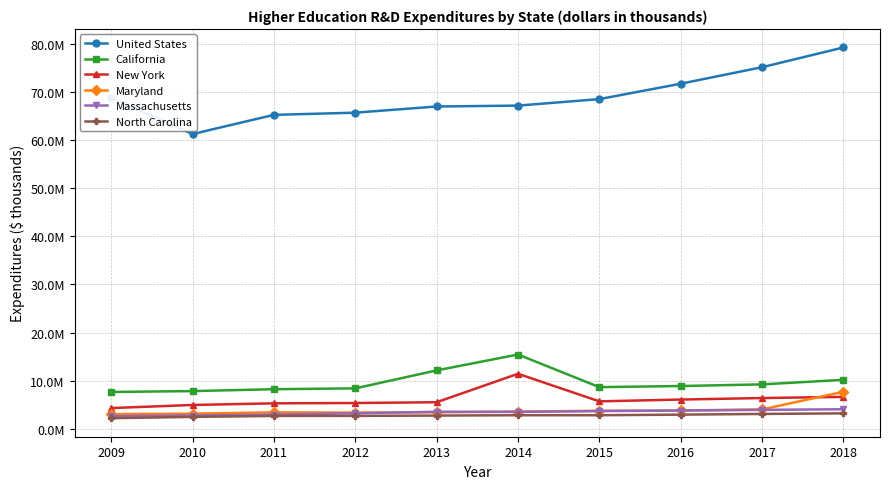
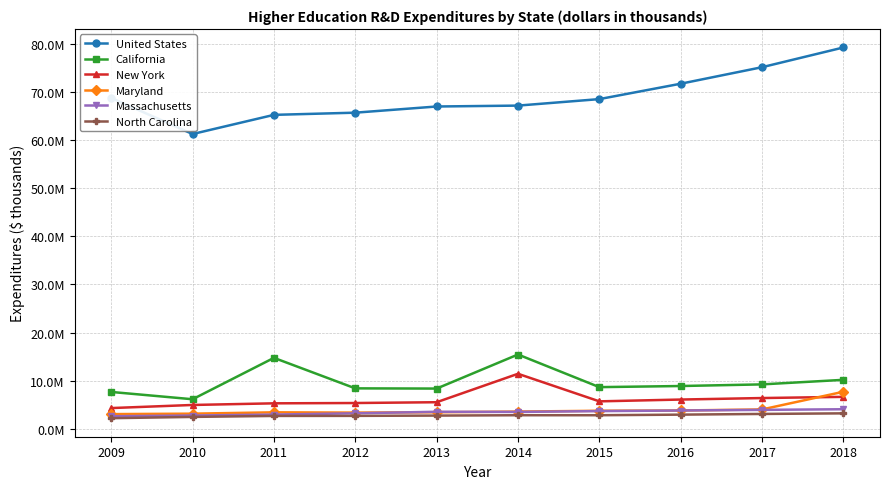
  {
    "United States": {
      "2010": 61000000,
      "2011": 65000000,
      "2012": 66000000,
      "2013": 67000000,
      "2014": 67000000,
      "2015": 69000000,
      "2016": 72000000,
      "2017": 75000000,
      "2018": 79000000
    },
    "California": {
      "2009": 8000000,
-     "2010": 8000000,
-     "2011": 8000000,
+     "2010": 6000000,
+     "2011": 15000000,
      "2012": 8000000,
-     "2013": 12000000,
+     "2013": 8000000,
      "2014": 15000000,
      "2015": 9000000,
      "2016": 9000000,
      "2017": 9000000,
      "2018": 10000000
    },
    "New York": {
      "2009": 4000000,
      "2010": 5000000,
      "2011": 5000000,
      "2012": 5000000,
      "2013": 6000000,
      "2014": 11000000,
      "2015": 6000000,
      "2016": 6000000,
      "2017": 6000000,
      "2018": 7000000
    },
    "Maryland": {
      "2018": 8000000
    },
    "Massachusetts": {
      "2018": 4000000
    },
    "North Carolina": {
      "2012": 3000000,
      "2013": 3000000,
      "2014": 3000000,
      "2015": 3000000,
      "2016": 3000000,
      "2017": 3000000,
      "2018": 3000000
    }
  }
